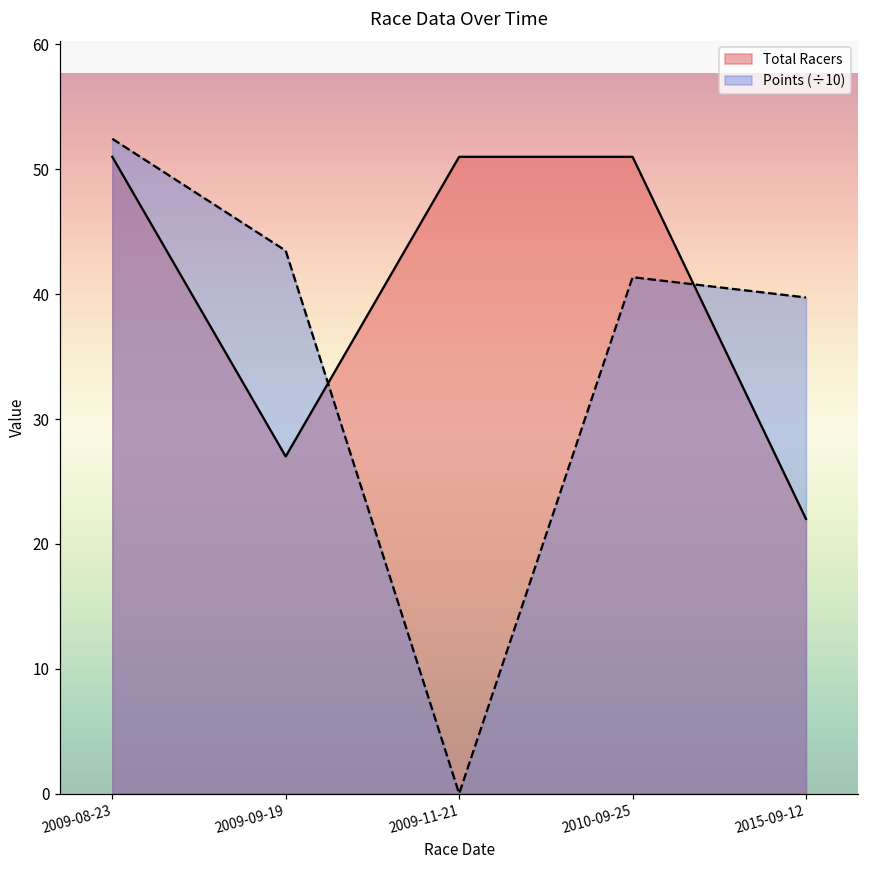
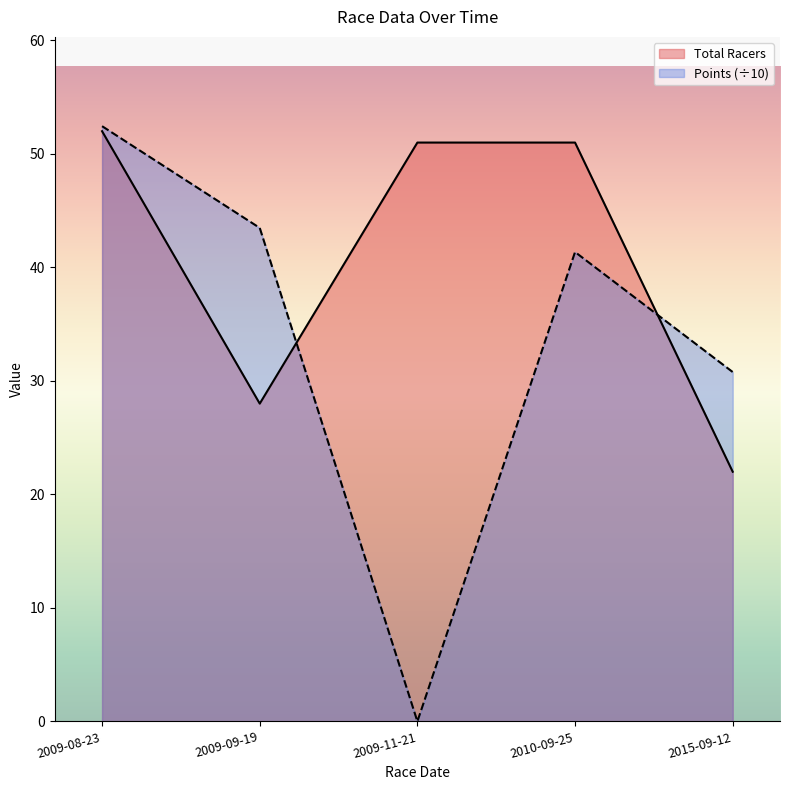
  {
    "Total Racers": {
-     "2009-08-23": 51,
-     "2009-09-19": 27,
+     "2009-08-23": 52,
+     "2009-09-19": 28,
      "2009-11-21": 51,
      "2010-09-25": 51,
      "2015-09-12": 22
    },
    "Points (÷10)": {
      "2009-08-23": 52.4,
      "2009-09-19": 43.5,
      "2009-11-21": 0.0,
      "2010-09-25": 41.4,
-     "2015-09-12": 39.7
+     "2015-09-12": 30.8
    }
  }
